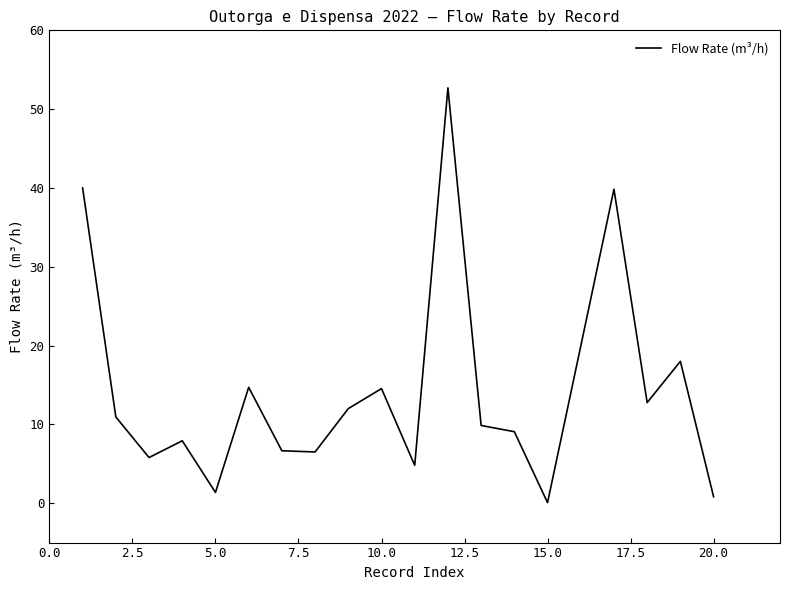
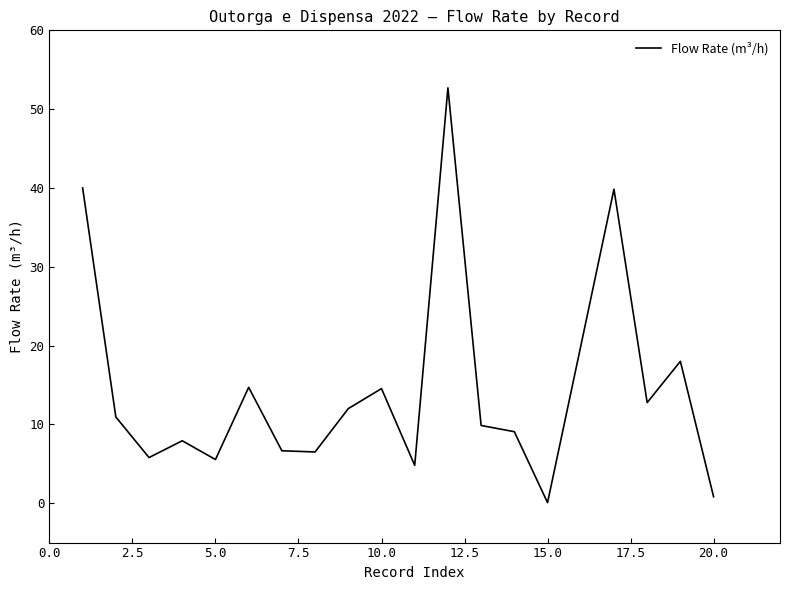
  {
-   "5.0": 1,
+   "5.0": 6,
    "10.0": 15,
    "15.0": 0,
    "20.0": 1
  }
